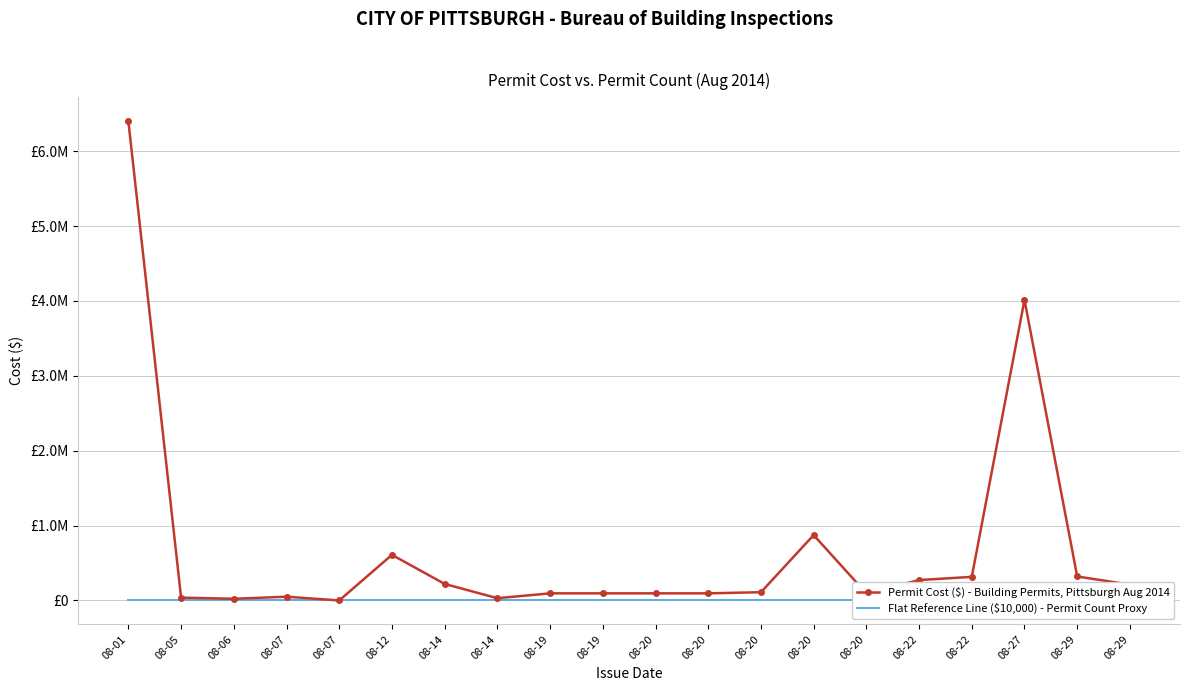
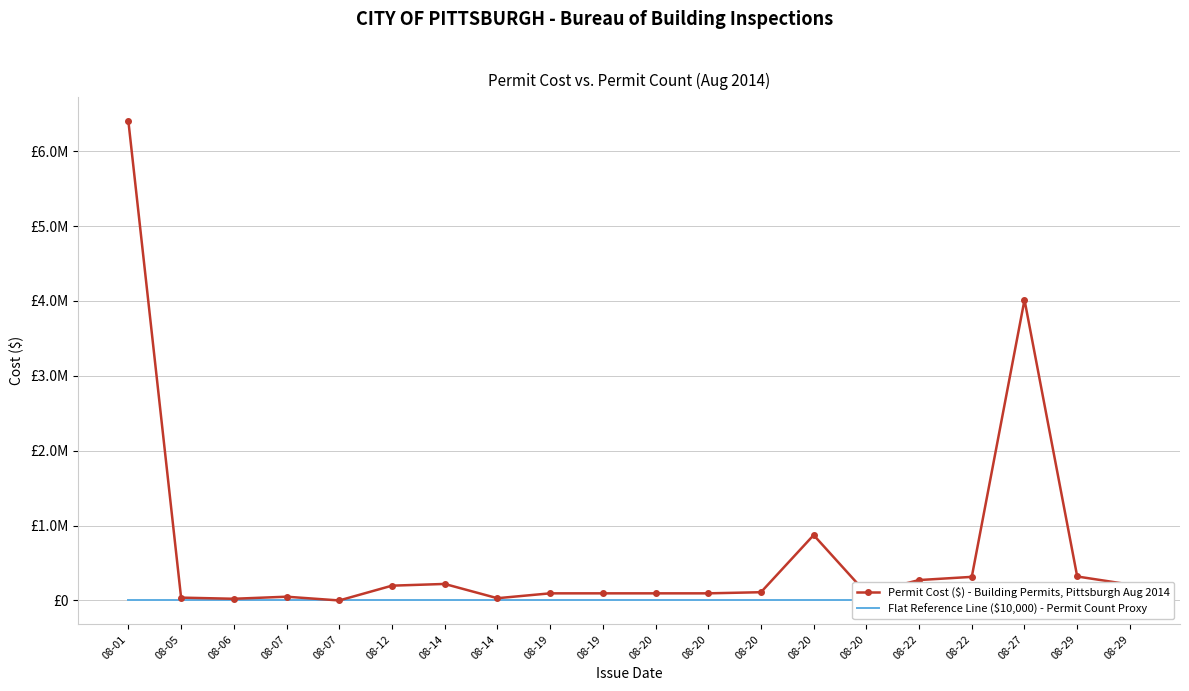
  {
    "Permit Cost ($) - Building Permits, Pittsburgh Aug 2014": {
      "08-01": "£6400000",
-     "08-12": "£600000",
+     "08-12": "£200000",
      "08-27": "£4000000"
    },
    "Flat Reference Line ($10,000) - Permit Count Proxy": {
      "08-01": "£0",
      "08-12": "£0"
    }
  }
